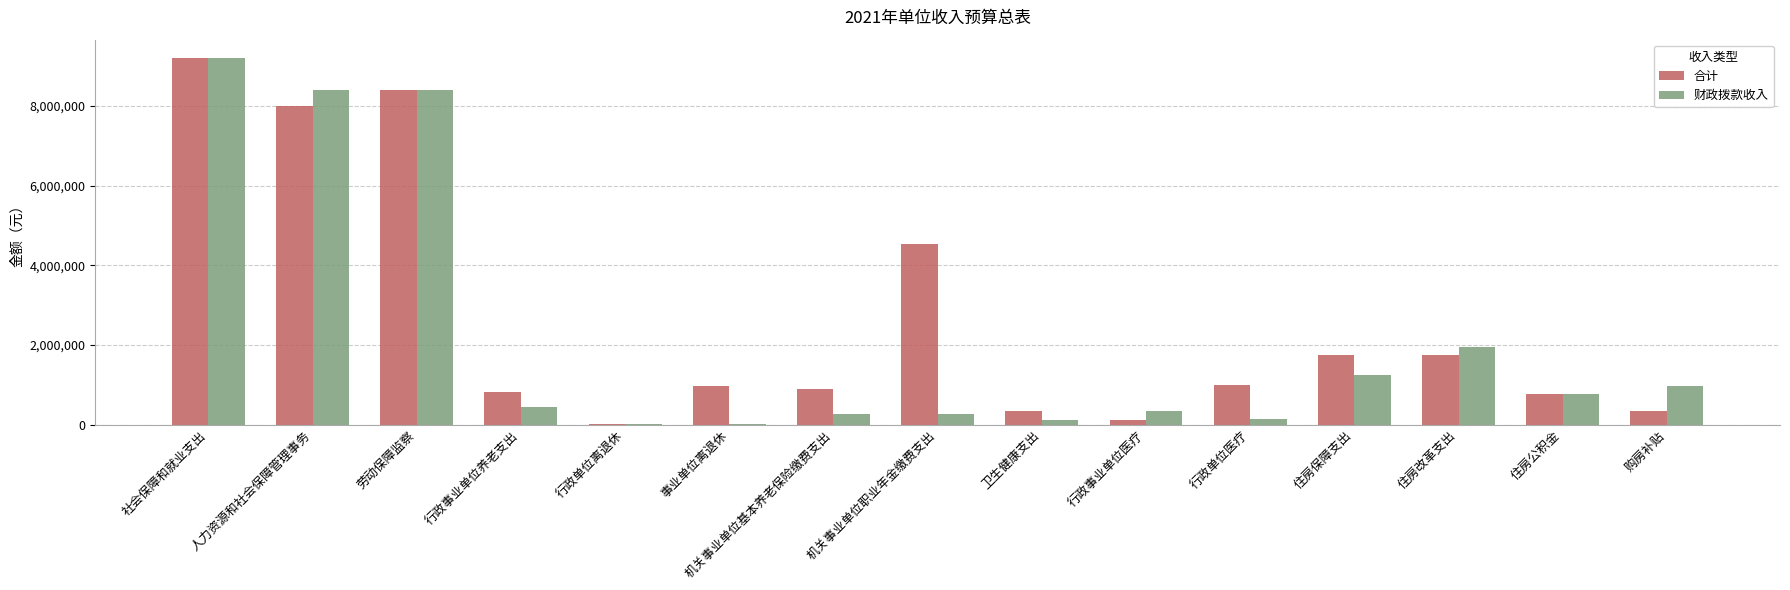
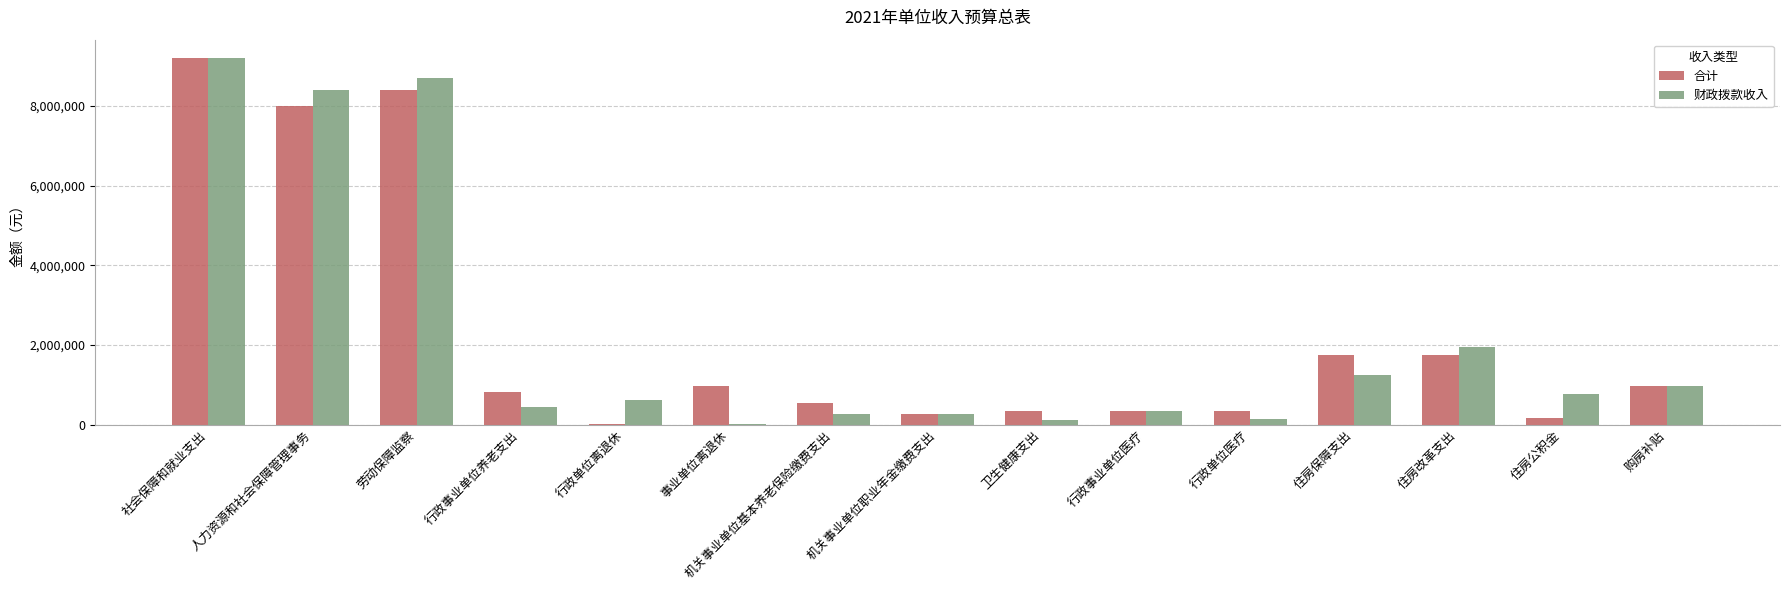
  {
    "合计": {
      "社会保障和就业支出": "9,200,000",
      "人力资源和社会保障管理事务": "8,000,000",
      "劳动保障监察": "8,400,000",
      "行政事业单位养老支出": "800,000",
      "事业单位离退休": "1,000,000",
-     "机关事业单位基本养老保险缴费支出": "900,000",
-     "机关事业单位职业年金缴费支出": "4,500,000",
+     "机关事业单位基本养老保险缴费支出": "500,000",
+     "机关事业单位职业年金缴费支出": "300,000",
      "卫生健康支出": "300,000",
-     "行政事业单位医疗": "100,000",
-     "行政单位医疗": "1,000,000",
+     "行政事业单位医疗": "300,000",
+     "行政单位医疗": "300,000",
      "住房保障支出": "1,700,000",
      "住房改革支出": "1,700,000",
-     "住房公积金": "800,000",
-     "购房补贴": "300,000"
+     "住房公积金": "200,000",
+     "购房补贴": "1,000,000"
    },
    "财政拨款收入": {
      "社会保障和就业支出": "9,200,000",
      "人力资源和社会保障管理事务": "8,400,000",
-     "劳动保障监察": "8,400,000",
+     "劳动保障监察": "8,700,000",
      "行政事业单位养老支出": "400,000",
-     "行政单位离退休": "0",
+     "行政单位离退休": "600,000",
      "机关事业单位基本养老保险缴费支出": "300,000",
      "机关事业单位职业年金缴费支出": "300,000",
      "卫生健康支出": "100,000",
      "行政事业单位医疗": "300,000",
      "行政单位医疗": "100,000",
      "住房保障支出": "1,200,000",
      "住房改革支出": "2,000,000",
      "住房公积金": "800,000",
      "购房补贴": "1,000,000"
    }
  }
